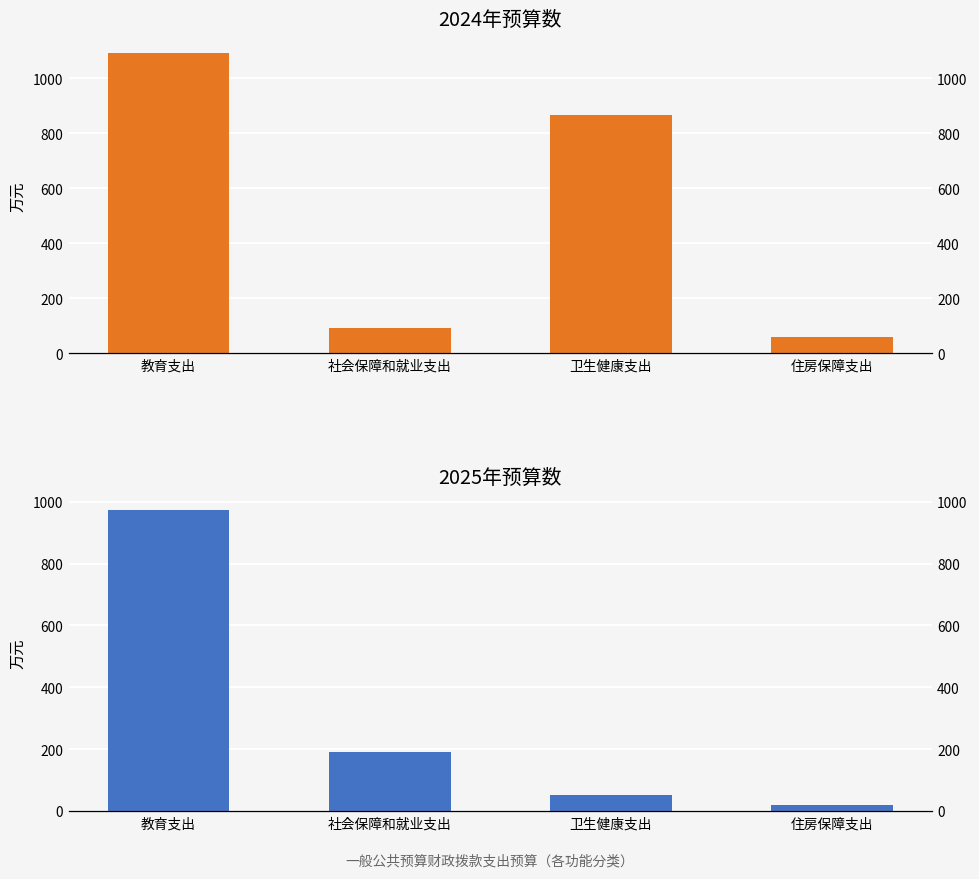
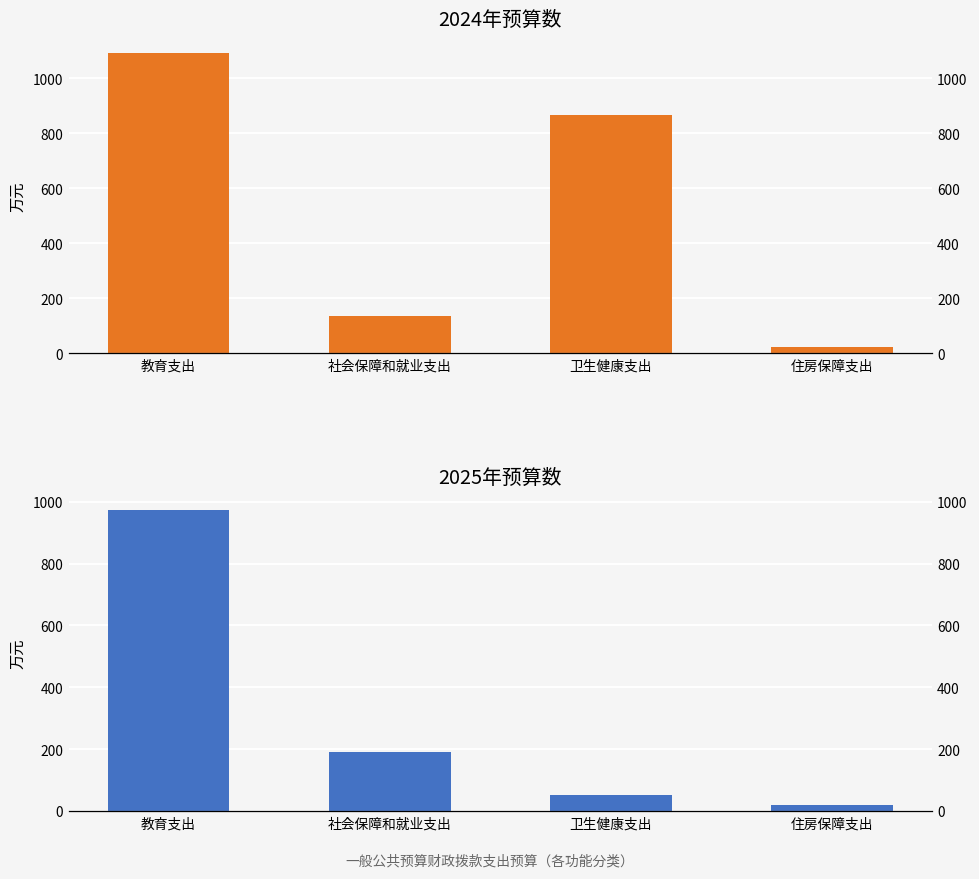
  {
    "2024年预算数": {
      "教育支出": 1090,
-     "社会保障和就业支出": 90,
+     "社会保障和就业支出": 130,
      "卫生健康支出": 870,
-     "住房保障支出": 60
+     "住房保障支出": 20
    },
    "2025年预算数": {
      "教育支出": 970,
      "社会保障和就业支出": 190,
      "卫生健康支出": 50,
      "住房保障支出": 20
    }
  }
